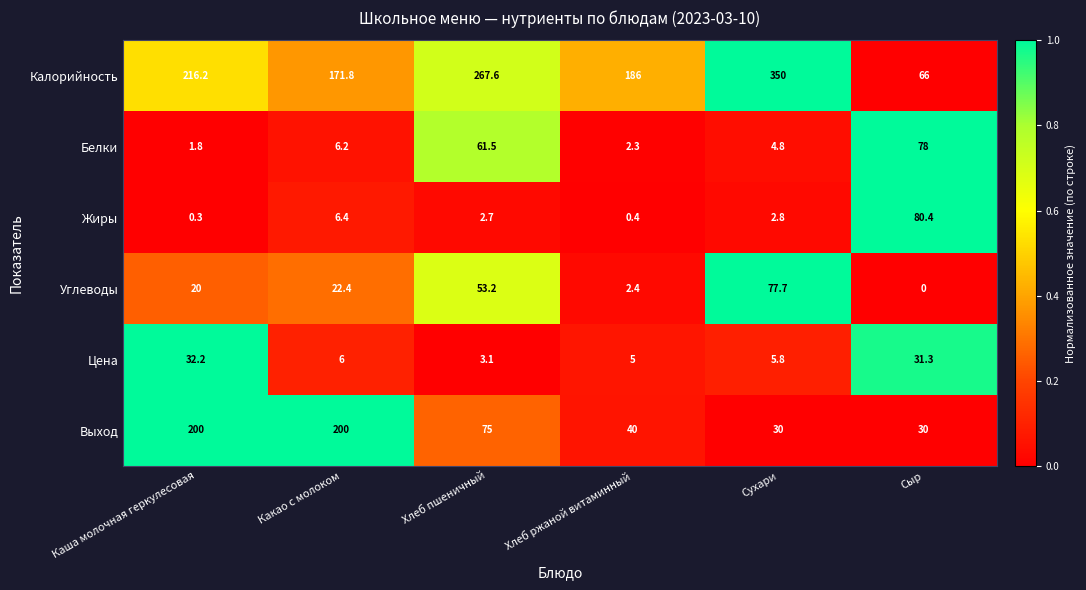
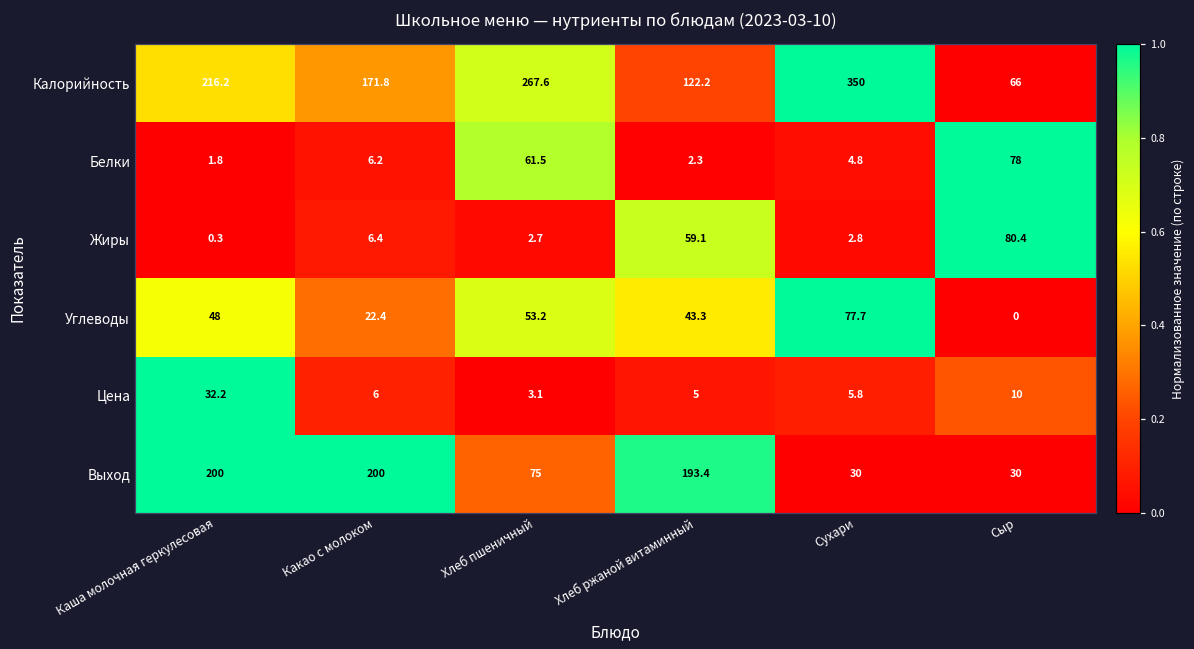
  {
    "Калорийность": {
      "Каша молочная геркулесовая": 216.2,
      "Какао с молоком": 171.8,
      "Хлеб пшеничный": 267.6,
-     "Хлеб ржаной витаминный": 186,
+     "Хлеб ржаной витаминный": 122.2,
      "Сухари": 350,
      "Сыр": 66
    },
    "Белки": {
      "Каша молочная геркулесовая": 1.8,
      "Какао с молоком": 6.2,
      "Хлеб пшеничный": 61.5,
      "Хлеб ржаной витаминный": 2.3,
      "Сухари": 4.8,
      "Сыр": 78
    },
    "Жиры": {
      "Каша молочная геркулесовая": 0.3,
      "Какао с молоком": 6.4,
      "Хлеб пшеничный": 2.7,
-     "Хлеб ржаной витаминный": 0.4,
+     "Хлеб ржаной витаминный": 59.1,
      "Сухари": 2.8,
      "Сыр": 80.4
    },
    "Углеводы": {
-     "Каша молочная геркулесовая": 20,
+     "Каша молочная геркулесовая": 48,
      "Какао с молоком": 22.4,
      "Хлеб пшеничный": 53.2,
-     "Хлеб ржаной витаминный": 2.4,
+     "Хлеб ржаной витаминный": 43.3,
      "Сухари": 77.7,
      "Сыр": 0
    },
    "Цена": {
      "Каша молочная геркулесовая": 32.2,
      "Какао с молоком": 6,
      "Хлеб пшеничный": 3.1,
      "Хлеб ржаной витаминный": 5,
      "Сухари": 5.8,
-     "Сыр": 31.3
+     "Сыр": 10
    },
    "Выход": {
      "Каша молочная геркулесовая": 200,
      "Какао с молоком": 200,
      "Хлеб пшеничный": 75,
-     "Хлеб ржаной витаминный": 40,
+     "Хлеб ржаной витаминный": 193.4,
      "Сухари": 30,
      "Сыр": 30
    }
  }
